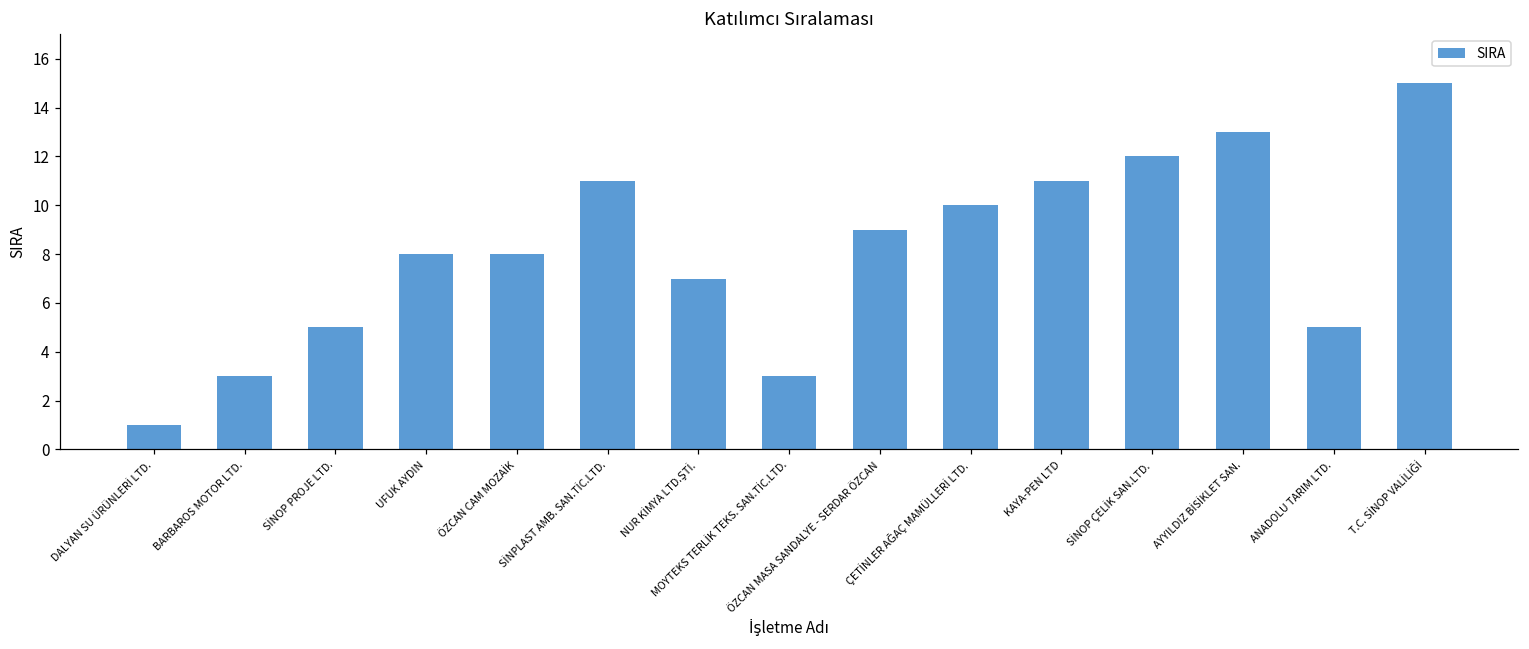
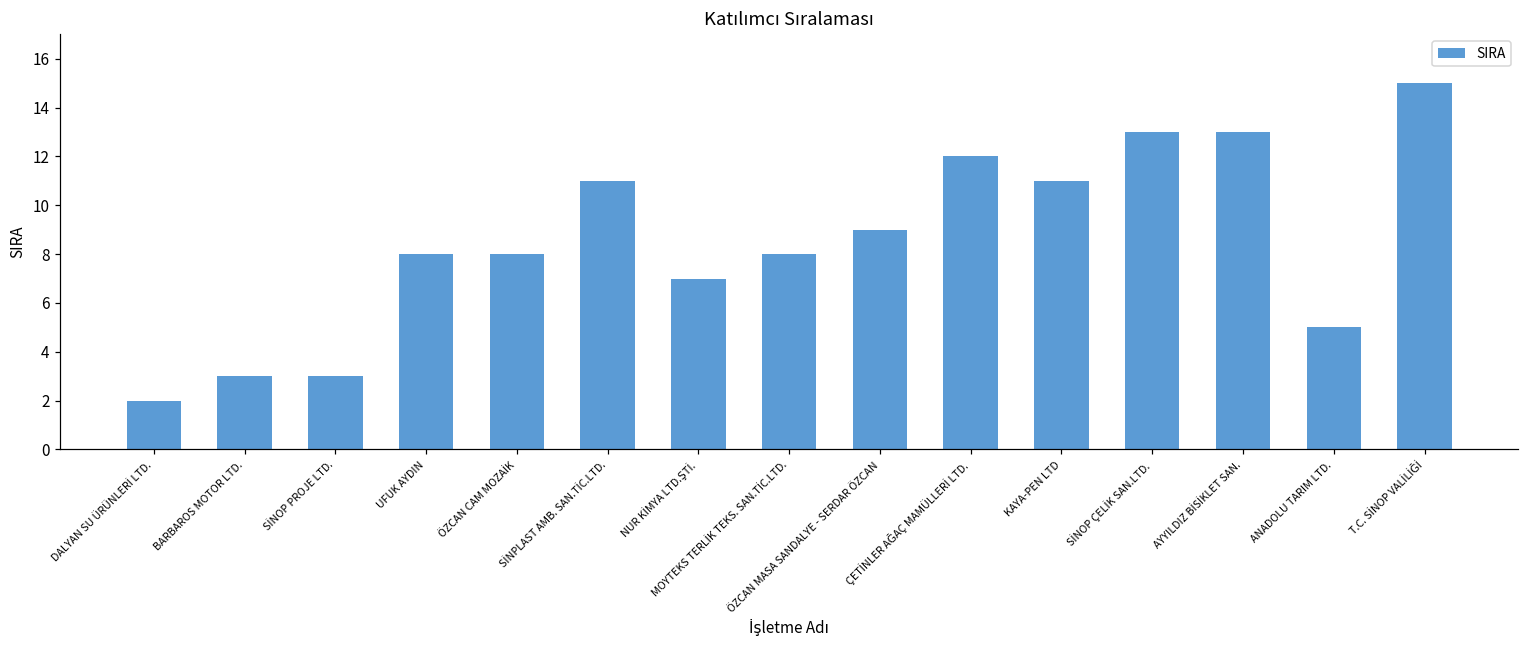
  {
-   "DALYAN SU ÜRÜNLERİ LTD.": 1,
+   "DALYAN SU ÜRÜNLERİ LTD.": 2,
    "BARBAROS MOTOR LTD.": 3,
-   "SİNOP PROJE LTD.": 5,
+   "SİNOP PROJE LTD.": 3,
    "UFUK AYDIN": 8,
    "ÖZCAN CAM MOZAİK": 8,
    "SİNPLAST AMB. SAN.TİC.LTD.": 11,
    "NUR KİMYA LTD.ŞTİ.": 7,
-   "MOYTEKS TERLİK TEKS. SAN.TİC.LTD.": 3,
+   "MOYTEKS TERLİK TEKS. SAN.TİC.LTD.": 8,
    "ÖZCAN MASA SANDALYE - SERDAR ÖZCAN": 9,
-   "ÇETİNLER AĞAÇ MAMÜLLERİ LTD.": 10,
+   "ÇETİNLER AĞAÇ MAMÜLLERİ LTD.": 12,
    "KAYA-PEN LTD": 11,
-   "SİNOP ÇELİK SAN.LTD.": 12,
+   "SİNOP ÇELİK SAN.LTD.": 13,
    "AYYILDIZ BİSİKLET SAN.": 13,
    "ANADOLU TARIM LTD.": 5,
    "T.C. SİNOP VALİLİĞİ": 15
  }
